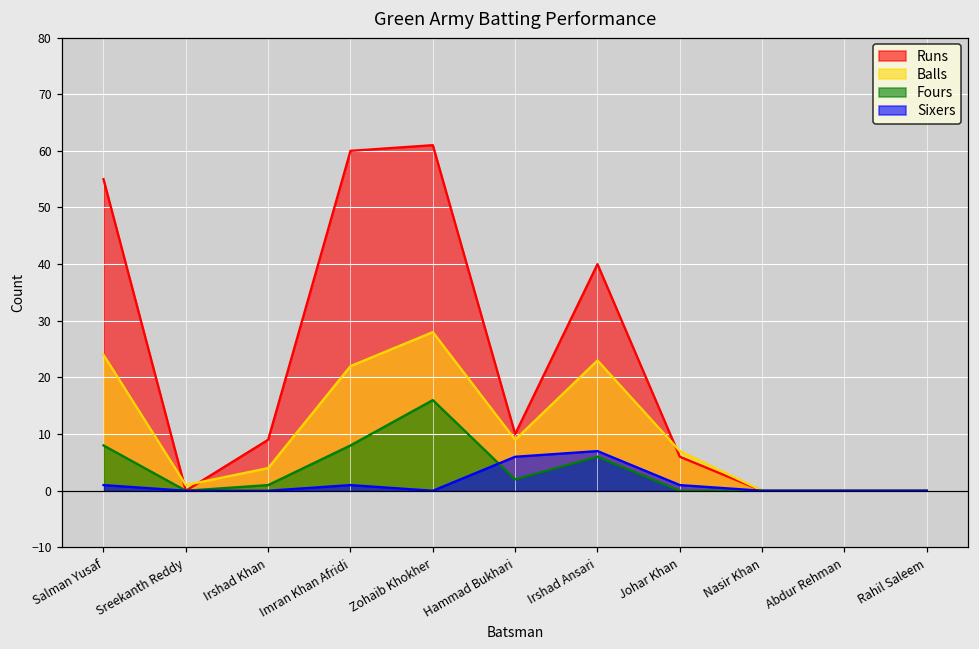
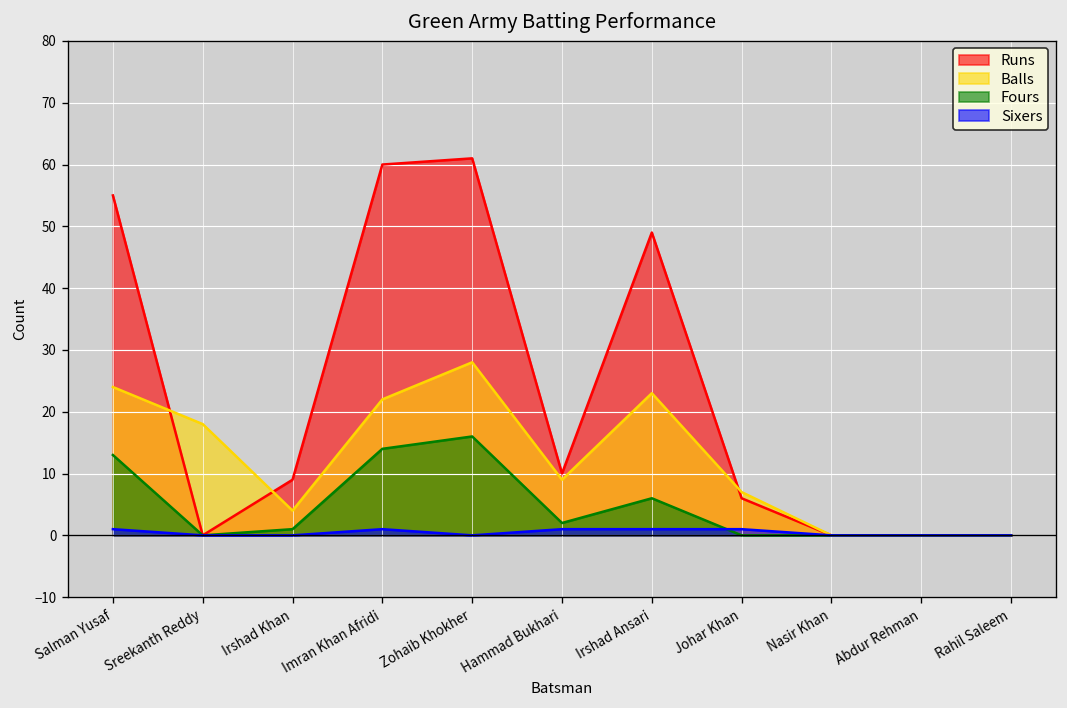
  {
    "Runs": {
      "Salman Yusaf": 55,
      "Irshad Khan": 9,
      "Imran Khan Afridi": 60,
      "Zohaib Khokher": 61,
      "Hammad Bukhari": 10,
-     "Irshad Ansari": 40,
+     "Irshad Ansari": 49,
      "Johar Khan": 6
    },
    "Balls": {
      "Salman Yusaf": 24,
-     "Sreekanth Reddy": 1,
+     "Sreekanth Reddy": 18,
      "Irshad Khan": 4,
      "Imran Khan Afridi": 22,
      "Zohaib Khokher": 28,
      "Hammad Bukhari": 9,
      "Irshad Ansari": 23,
      "Johar Khan": 7
    },
    "Fours": {
-     "Salman Yusaf": 8,
+     "Salman Yusaf": 13,
      "Irshad Khan": 1,
-     "Imran Khan Afridi": 8,
+     "Imran Khan Afridi": 14,
      "Zohaib Khokher": 16,
      "Hammad Bukhari": 2,
      "Irshad Ansari": 6,
      "Johar Khan": 0
    },
    "Sixers": {
      "Salman Yusaf": 1,
      "Irshad Khan": 0,
      "Imran Khan Afridi": 1,
      "Zohaib Khokher": 0,
-     "Hammad Bukhari": 6,
-     "Irshad Ansari": 7,
+     "Hammad Bukhari": 1,
+     "Irshad Ansari": 1,
      "Johar Khan": 1
    }
  }
